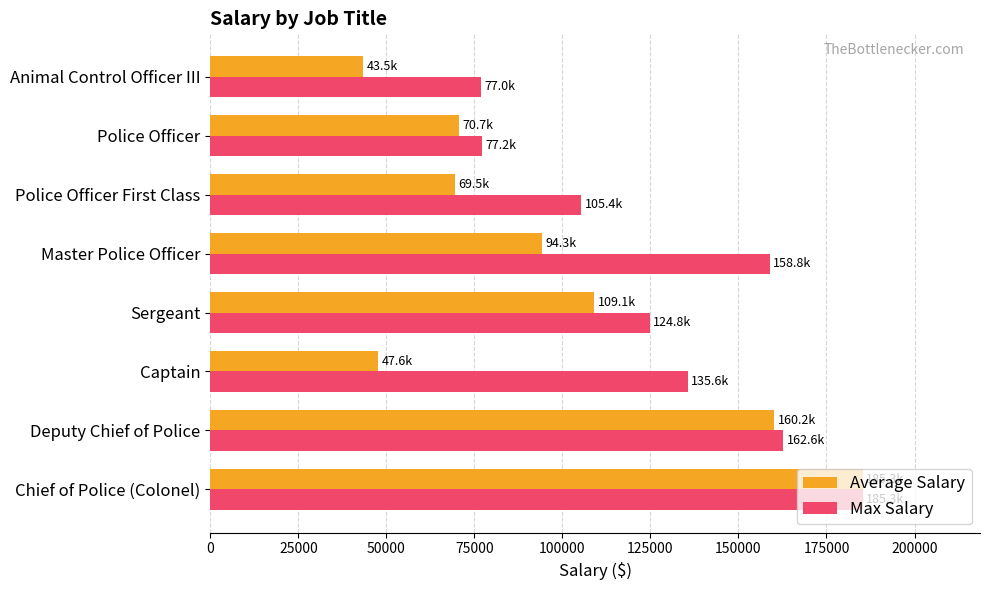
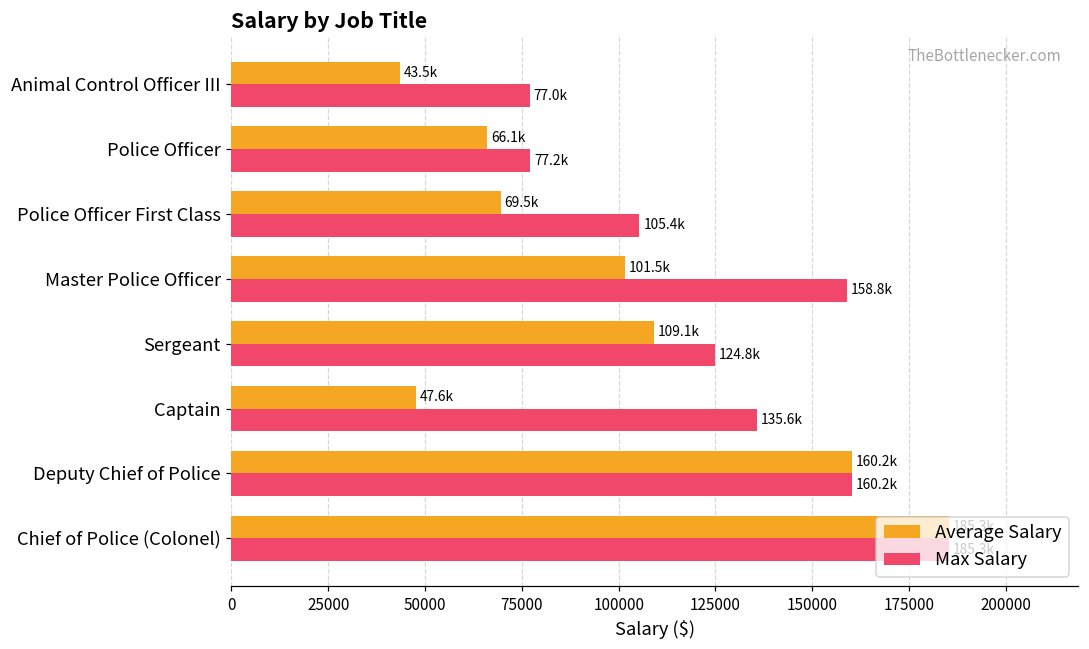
  {
    "Average Salary": {
      "Animal Control Officer III": "43.5k",
-     "Police Officer": "70.7k",
+     "Police Officer": "66.1k",
      "Police Officer First Class": "69.5k",
-     "Master Police Officer": "94.3k",
+     "Master Police Officer": "101.5k",
      "Sergeant": "109.1k",
      "Captain": "47.6k",
      "Deputy Chief of Police": "160.2k"
    },
    "Max Salary": {
      "Animal Control Officer III": "77.0k",
      "Police Officer": "77.2k",
      "Police Officer First Class": "105.4k",
      "Master Police Officer": "158.8k",
      "Sergeant": "124.8k",
      "Captain": "135.6k",
-     "Deputy Chief of Police": "162.6k"
+     "Deputy Chief of Police": "160.2k"
    }
  }
